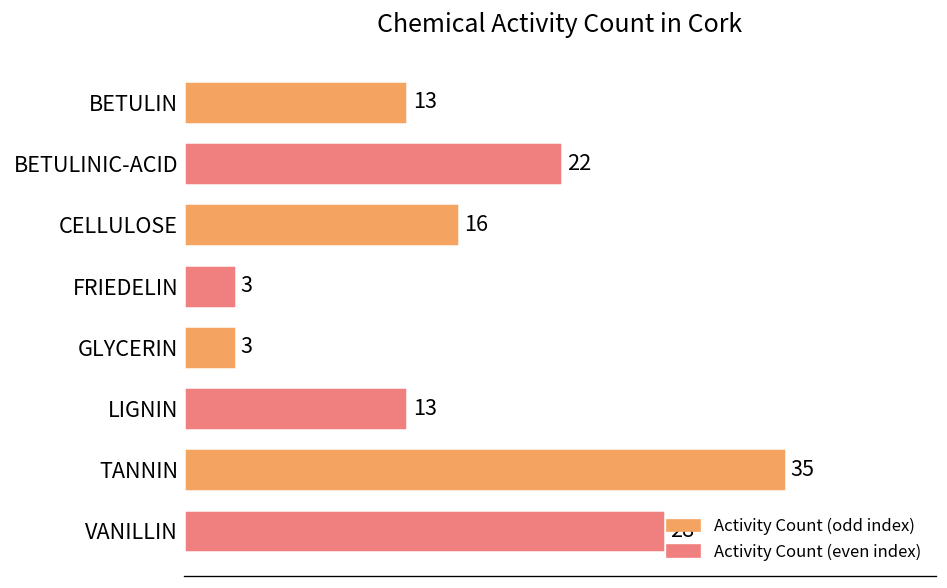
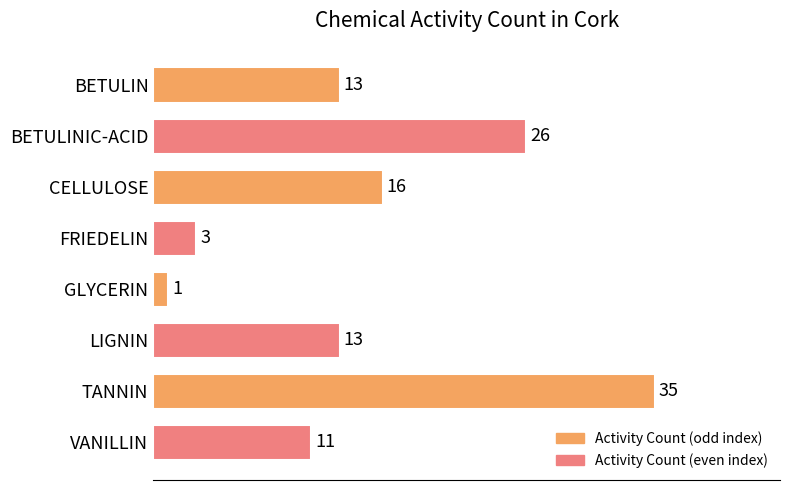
  {
    "BETULIN": 13,
-   "BETULINIC-ACID": 22,
+   "BETULINIC-ACID": 26,
    "CELLULOSE": 16,
    "FRIEDELIN": 3,
-   "GLYCERIN": 3,
+   "GLYCERIN": 1,
    "LIGNIN": 13,
    "TANNIN": 35,
-   "VANILLIN": 28
+   "VANILLIN": 11
  }
